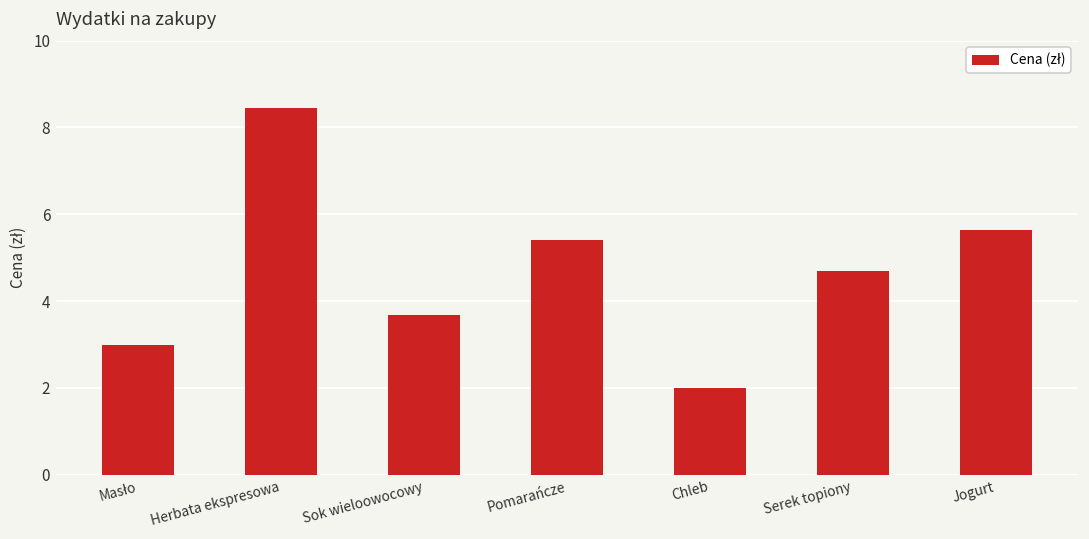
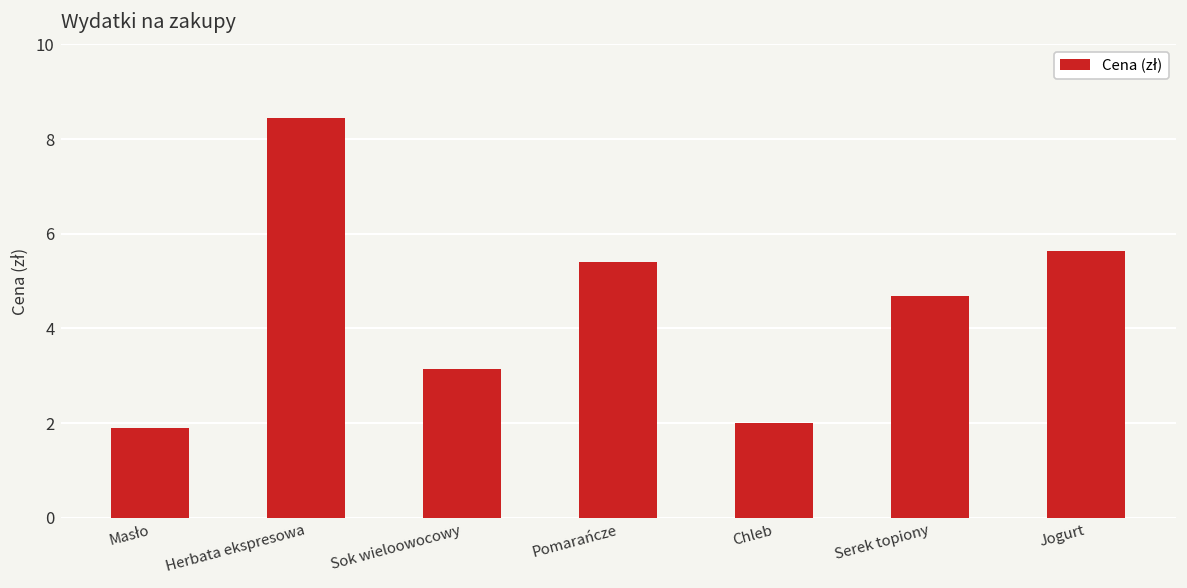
  {
-   "Masło": 3.0,
+   "Masło": 1.9,
    "Herbata ekspresowa": 8.5,
-   "Sok wieloowocowy": 3.7,
+   "Sok wieloowocowy": 3.2,
    "Pomarańcze": 5.4,
    "Chleb": 2.0,
    "Serek topiony": 4.7,
    "Jogurt": 5.6
  }
